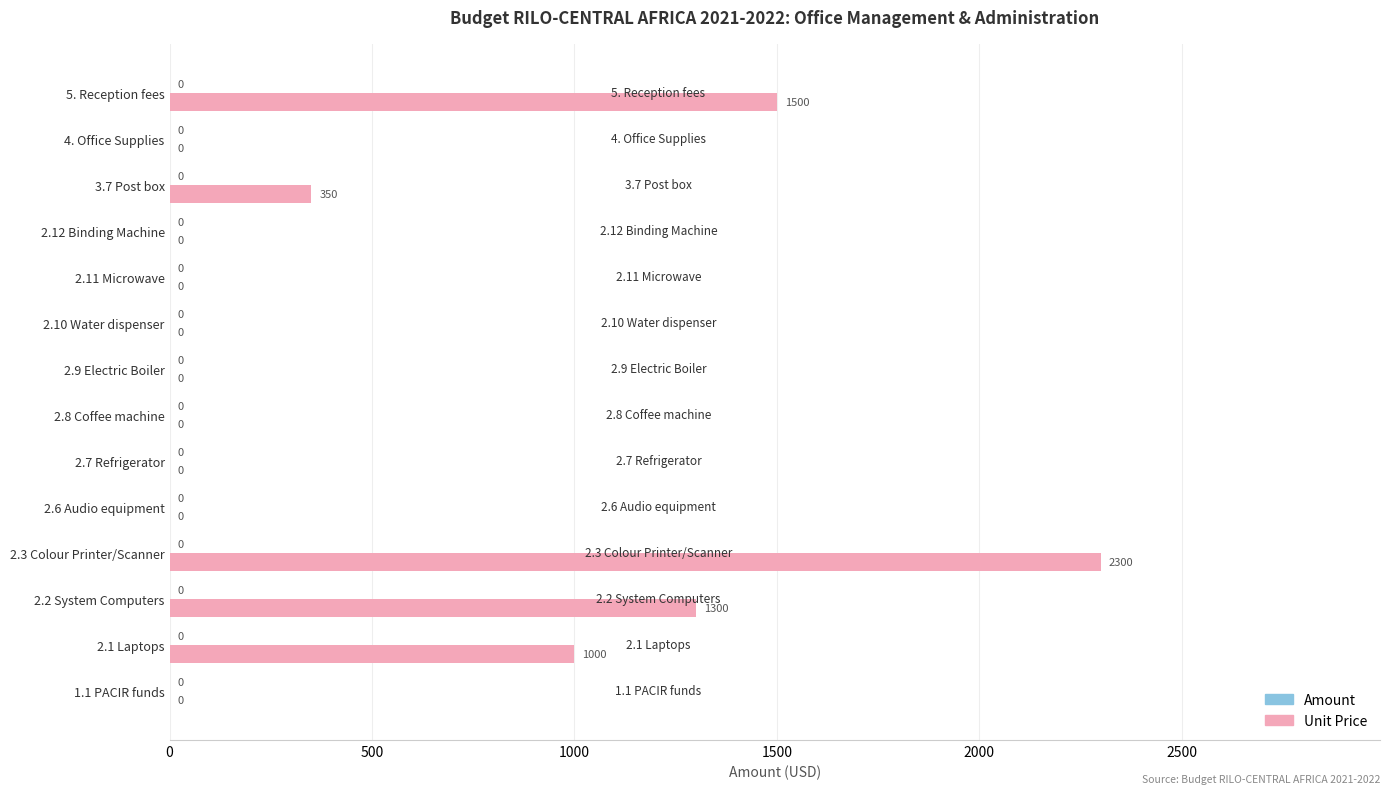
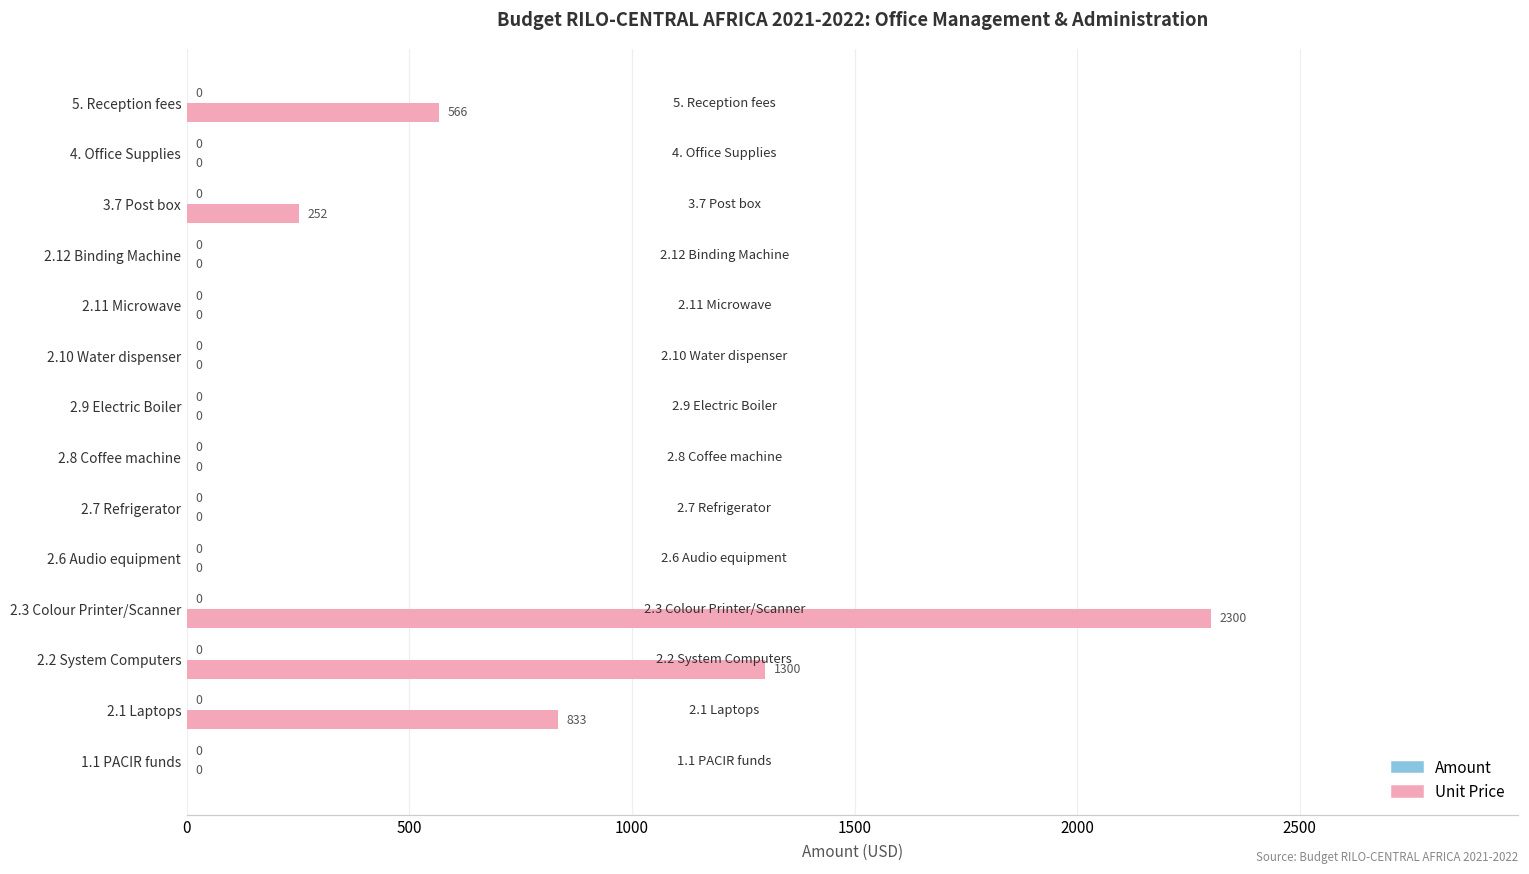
  {
    "Amount": {
      "5. Reception fees": 0,
      "4. Office Supplies": 0,
      "3.7 Post box": 0,
      "2.12 Binding Machine": 0,
      "2.11 Microwave": 0,
      "2.10 Water dispenser": 0,
      "2.9 Electric Boiler": 0,
      "2.8 Coffee machine": 0,
      "2.7 Refrigerator": 0,
      "2.6 Audio equipment": 0,
      "2.3 Colour Printer/Scanner": 0,
      "2.2 System Computers": 0,
      "2.1 Laptops": 0,
      "1.1 PACIR funds": 0
    },
    "Unit Price": {
-     "5. Reception fees": 1500,
+     "5. Reception fees": 566,
      "4. Office Supplies": 0,
-     "3.7 Post box": 350,
+     "3.7 Post box": 252,
      "2.12 Binding Machine": 0,
      "2.11 Microwave": 0,
      "2.10 Water dispenser": 0,
      "2.9 Electric Boiler": 0,
      "2.8 Coffee machine": 0,
      "2.7 Refrigerator": 0,
      "2.6 Audio equipment": 0,
      "2.3 Colour Printer/Scanner": 2300,
-     "2.1 Laptops": 1000,
+     "2.1 Laptops": 833,
      "1.1 PACIR funds": 0
    }
  }
